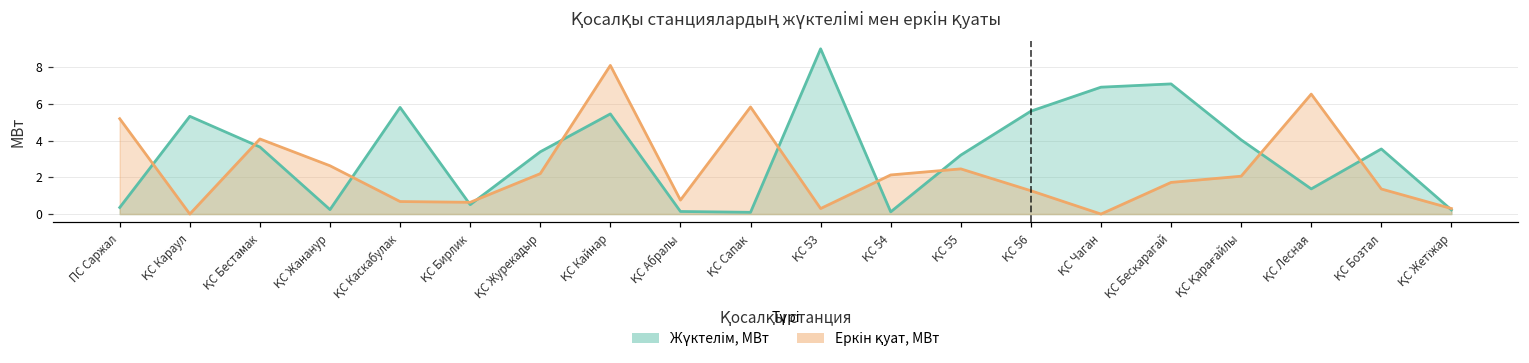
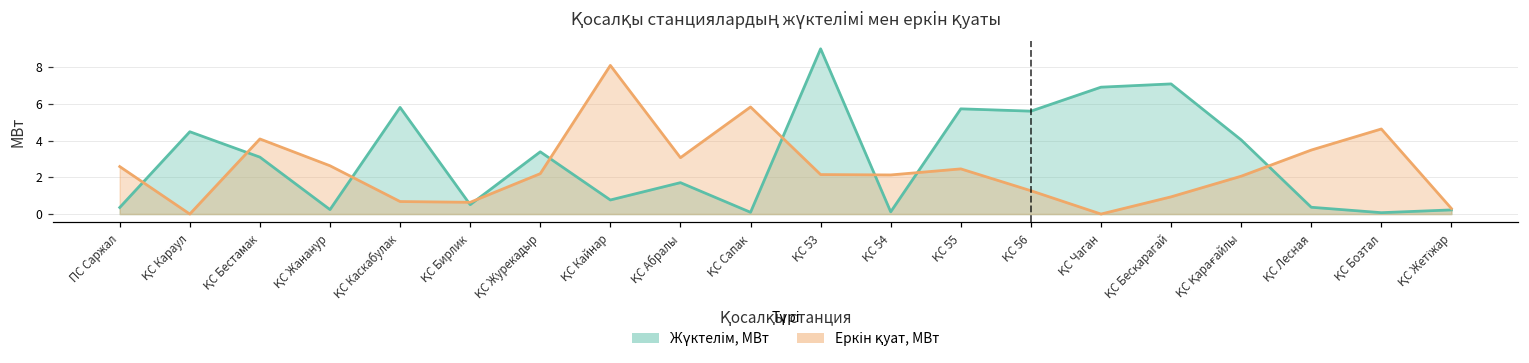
  {
    "Жүктелім, МВт": {
      "ПС Саржал": 0.4,
-     "ҚС Караул": 5.3,
-     "ҚС Бестамак": 3.7,
+     "ҚС Караул": 4.5,
+     "ҚС Бестамак": 3.1,
      "ҚС Жананур": 0.2,
      "ҚС Каскабулак": 5.8,
      "ҚС Журекадыр": 3.4,
-     "ҚС Кайнар": 5.5,
-     "ҚС Абралы": 0.1,
+     "ҚС Кайнар": 0.8,
+     "ҚС Абралы": 1.7,
      "ҚС Сапак": 0.1,
      "ҚС 53": 9.0,
      "ҚС 54": 0.1,
-     "ҚС 55": 3.2,
+     "ҚС 55": 5.7,
      "ҚС 56": 5.6,
      "ҚС Чаган": 6.9,
      "ҚС Бесқарагай": 7.1,
      "ҚС Қарағайлы": 4.0,
-     "ҚС Лесная": 1.4,
-     "ҚС Бозтал": 3.5
+     "ҚС Лесная": 0.4,
+     "ҚС Бозтал": 0.1
    },
    "Еркін қуат, МВт": {
-     "ПС Саржал": 5.2,
+     "ПС Саржал": 2.6,
      "ҚС Караул": 0.0,
      "ҚС Бестамак": 4.1,
      "ҚС Жананур": 2.6,
      "ҚС Каскабулак": 0.7,
      "ҚС Журекадыр": 2.2,
      "ҚС Кайнар": 8.1,
-     "ҚС Абралы": 0.8,
+     "ҚС Абралы": 3.1,
      "ҚС Сапак": 5.8,
-     "ҚС 53": 0.3,
+     "ҚС 53": 2.2,
      "ҚС 54": 2.1,
      "ҚС 55": 2.5,
      "ҚС 56": 1.3,
      "ҚС Чаган": 0.0,
-     "ҚС Бесқарагай": 1.7,
+     "ҚС Бесқарагай": 0.9,
      "ҚС Қарағайлы": 2.1,
-     "ҚС Лесная": 6.5,
-     "ҚС Бозтал": 1.4
+     "ҚС Лесная": 3.5,
+     "ҚС Бозтал": 4.6
    }
  }
